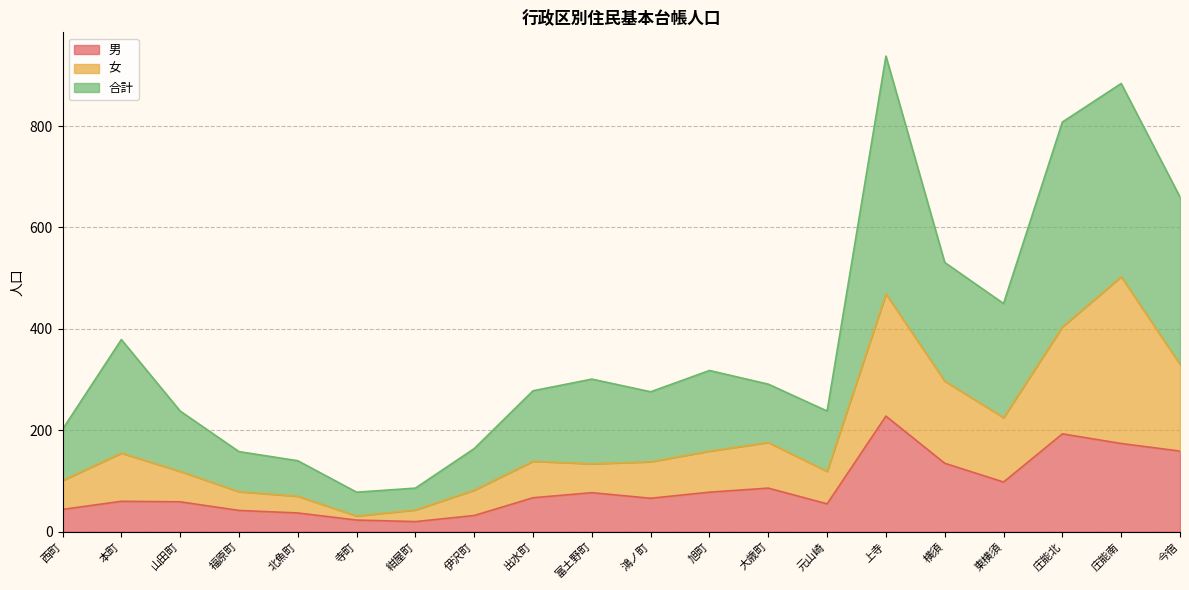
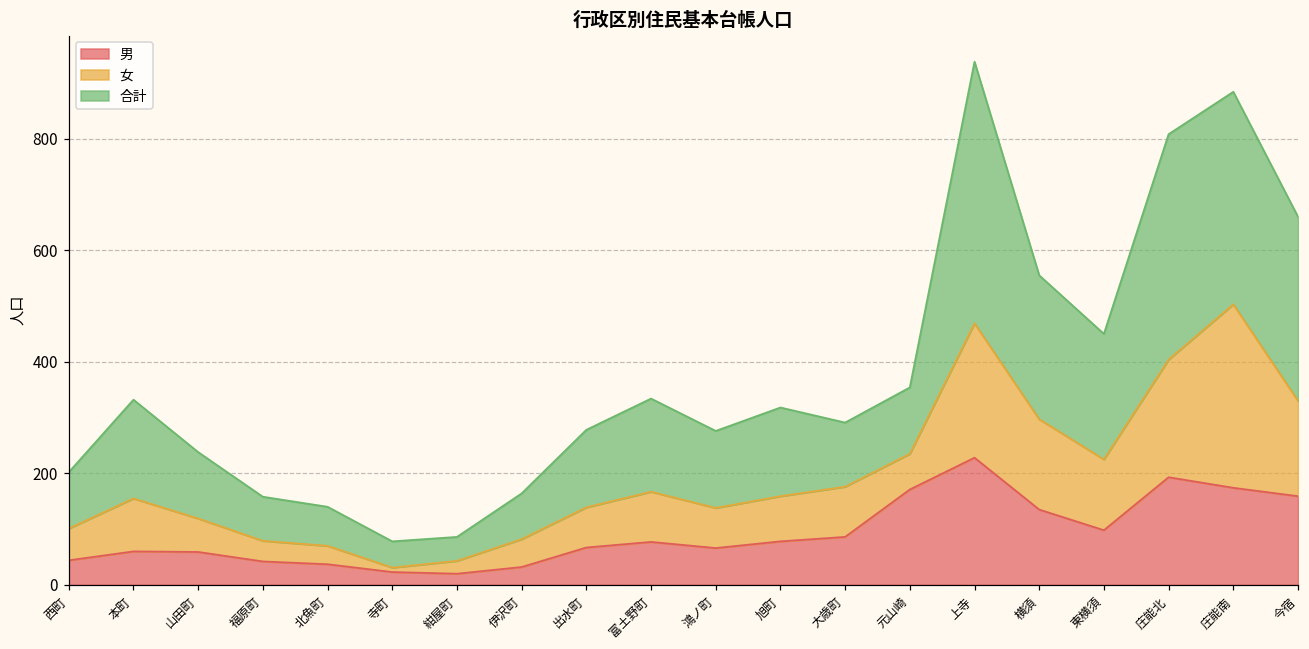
  {
    "男": {
      "西町": 40,
      "本町": 60,
      "山田町": 60,
      "福原町": 40,
      "北魚町": 40,
      "寺町": 20,
      "紺屋町": 20,
      "伊沢町": 30,
      "出水町": 70,
      "富土野町": 80,
      "鴻ノ町": 70,
      "旭町": 80,
      "大歳町": 90,
-     "元山崎": 60,
+     "元山崎": 170,
      "上寺": 230,
      "横須": 140,
      "東横須": 100,
      "庄能北": 190,
      "庄能南": 170,
      "今宿": 160
    },
    "女": {
      "西町": 60,
      "本町": 100,
      "山田町": 60,
      "福原町": 40,
      "北魚町": 30,
      "寺町": 10,
      "紺屋町": 20,
      "伊沢町": 50,
      "出水町": 70,
-     "富土野町": 60,
+     "富土野町": 90,
      "鴻ノ町": 70,
      "旭町": 80,
      "大歳町": 90,
      "元山崎": 60,
      "上寺": 240,
      "横須": 160,
      "東横須": 130,
      "庄能北": 210,
      "庄能南": 330,
      "今宿": 170
    },
    "合計": {
      "西町": 100,
-     "本町": 220,
+     "本町": 180,
      "山田町": 120,
      "福原町": 80,
      "北魚町": 70,
      "寺町": 50,
      "紺屋町": 40,
      "伊沢町": 80,
      "出水町": 140,
      "富土野町": 170,
      "鴻ノ町": 140,
      "旭町": 160,
      "大歳町": 120,
      "元山崎": 120,
      "上寺": 470,
-     "横須": 230,
+     "横須": 260,
      "東横須": 230,
      "庄能北": 400,
      "庄能南": 380,
      "今宿": 330
    }
  }
